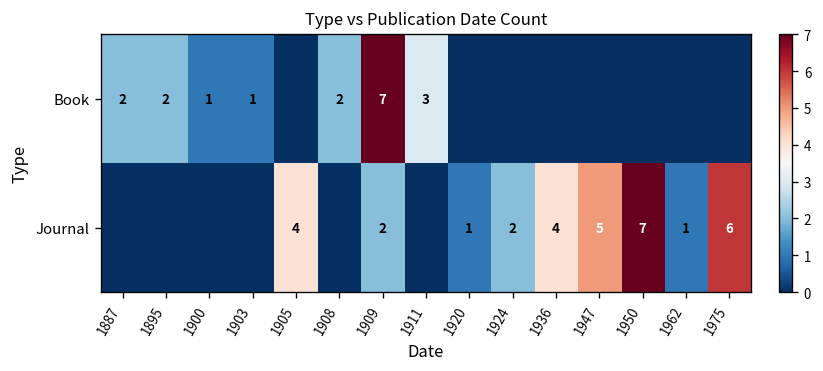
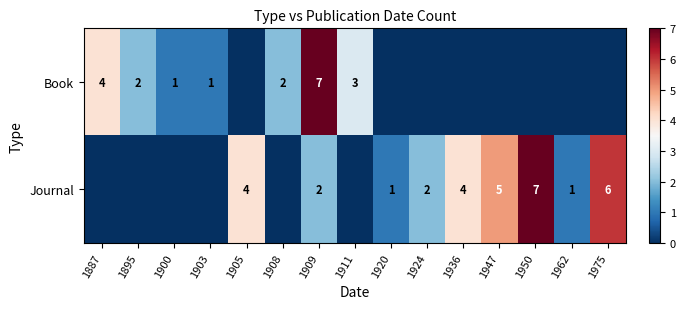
  {
    "Book": {
-     "1887": 2,
+     "1887": 4,
      "1895": 2,
      "1900": 1,
      "1903": 1,
      "1908": 2,
      "1909": 7,
      "1911": 3
    },
    "Journal": {
      "1905": 4,
      "1909": 2,
      "1920": 1,
      "1924": 2,
      "1936": 4,
      "1947": 5,
      "1950": 7,
      "1962": 1,
      "1975": 6
    }
  }
